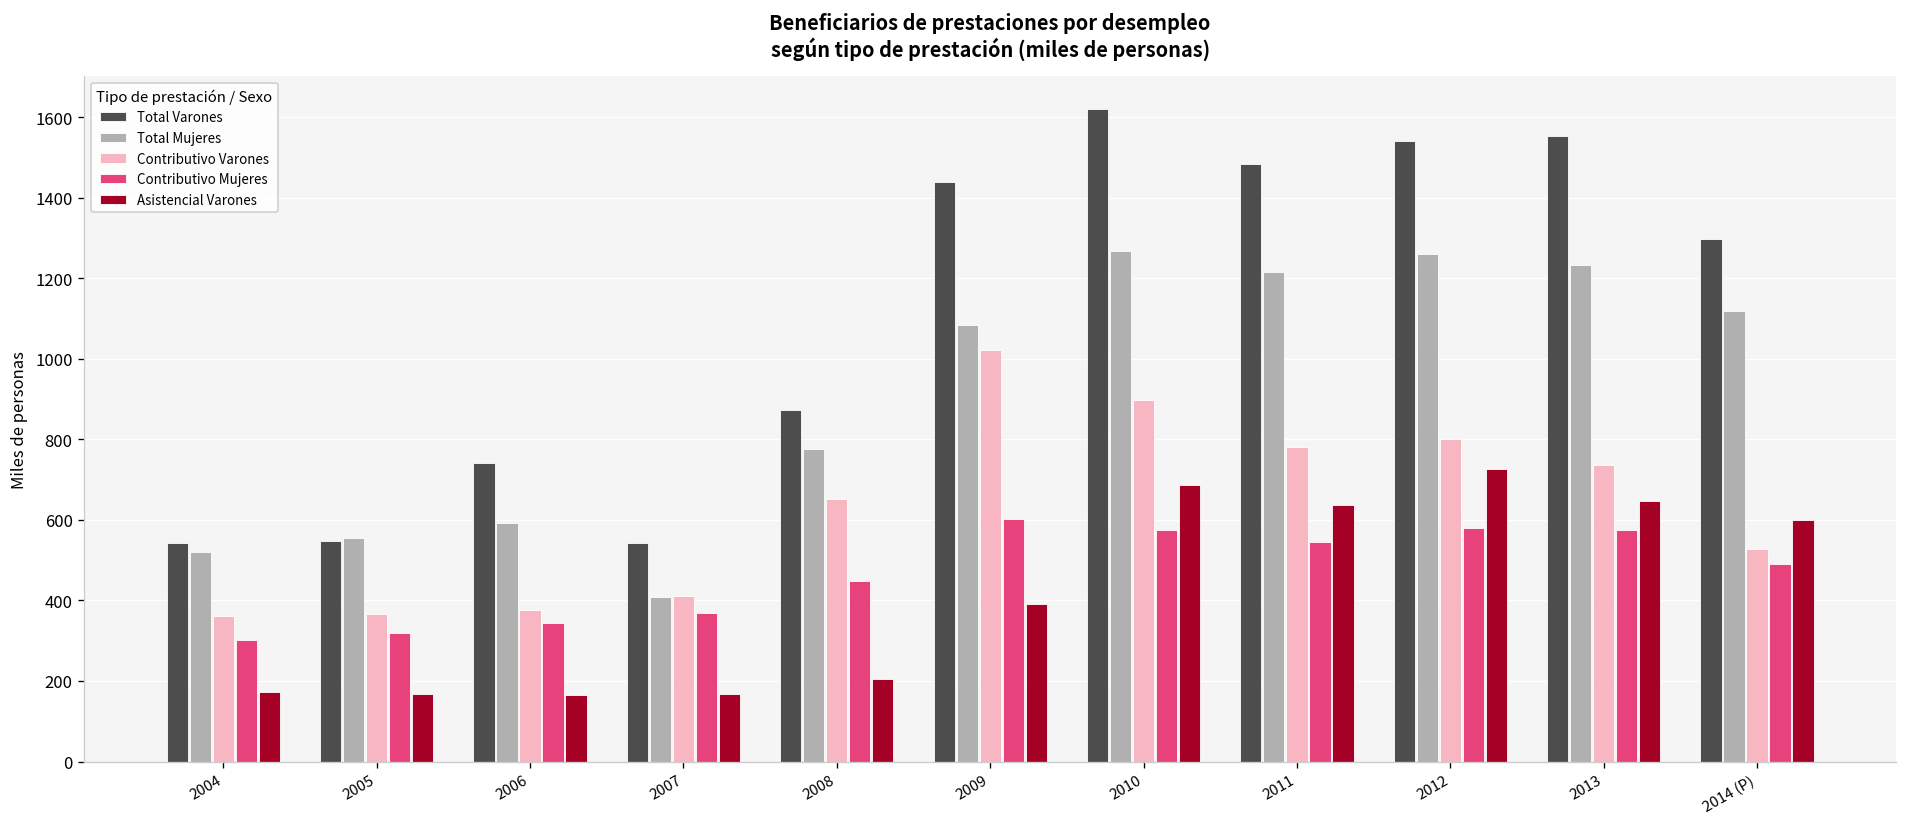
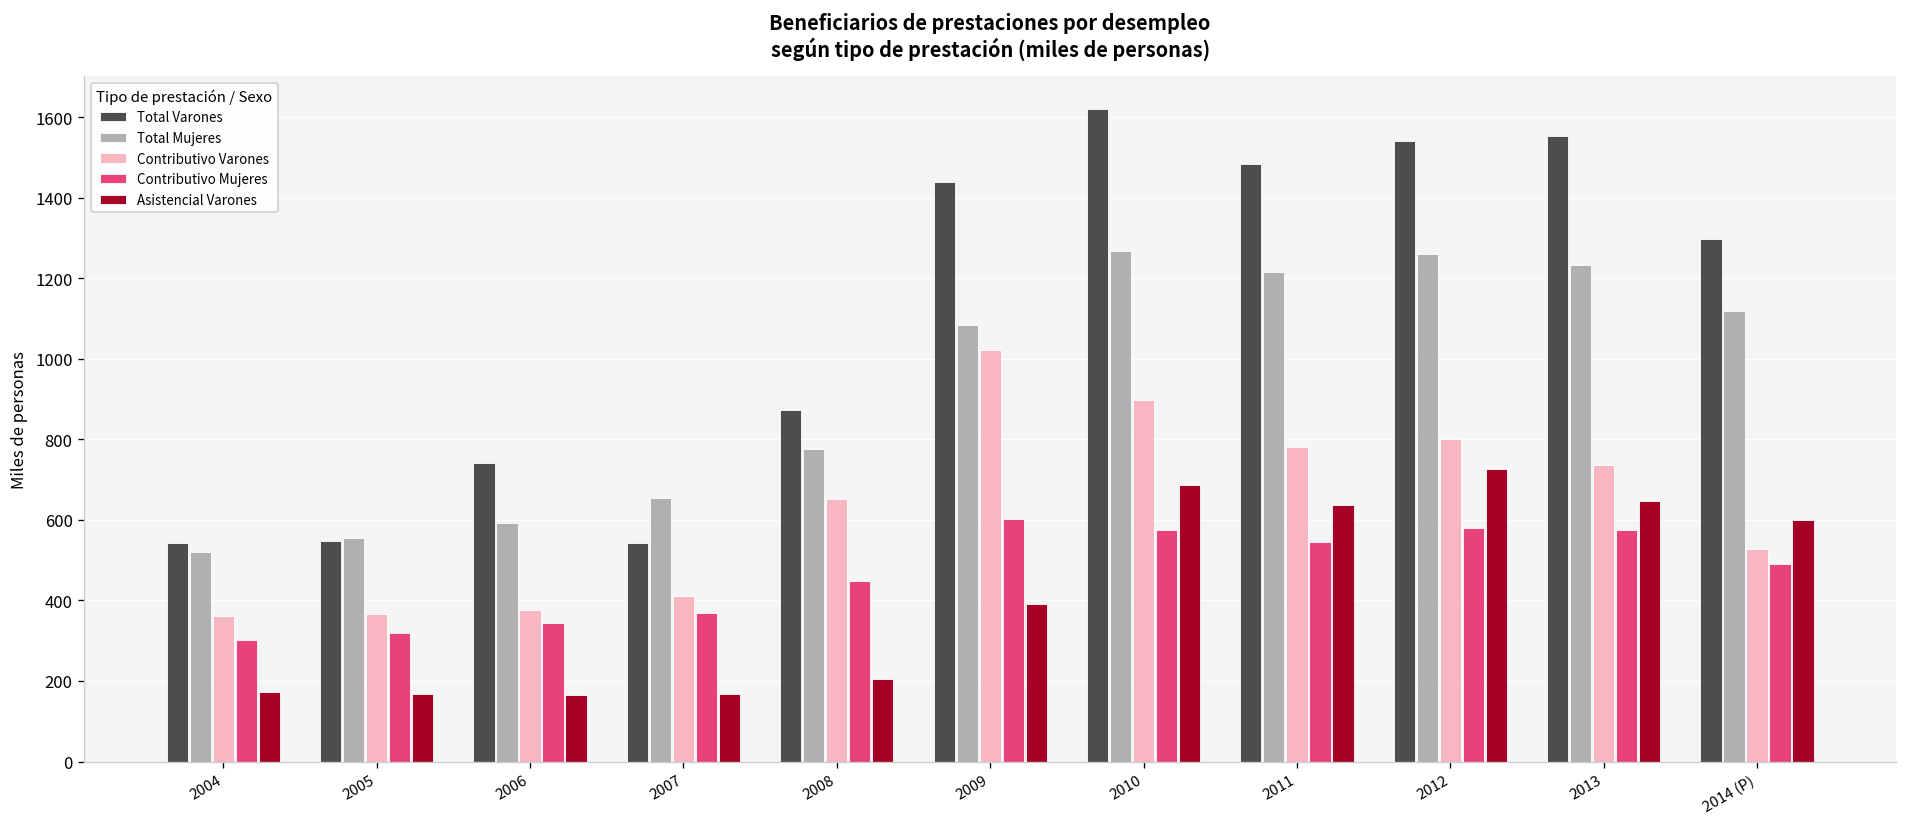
  {
    "Total Varones": {
      "2004": 540,
      "2005": 550,
      "2006": 740,
      "2007": 540,
      "2008": 870,
      "2009": 1440,
      "2010": 1620,
      "2011": 1480,
      "2012": 1540,
      "2013": 1550,
      "2014 (P)": 1300
    },
    "Total Mujeres": {
      "2004": 520,
      "2005": 560,
      "2006": 590,
-     "2007": 410,
+     "2007": 650,
      "2008": 780,
      "2009": 1080,
      "2010": 1270,
      "2011": 1210,
      "2012": 1260,
      "2013": 1230,
      "2014 (P)": 1120
    },
    "Contributivo Varones": {
      "2004": 360,
      "2005": 370,
      "2006": 380,
      "2007": 410,
      "2008": 650,
      "2009": 1020,
      "2010": 900,
      "2011": 780,
      "2012": 800,
      "2013": 740,
      "2014 (P)": 530
    },
    "Contributivo Mujeres": {
      "2004": 300,
      "2005": 320,
      "2006": 340,
      "2007": 370,
      "2008": 450,
      "2009": 600,
      "2010": 570,
      "2011": 550,
      "2012": 580,
      "2013": 570,
      "2014 (P)": 490
    },
    "Asistencial Varones": {
      "2004": 170,
      "2005": 170,
      "2006": 160,
      "2007": 170,
      "2008": 200,
      "2009": 390,
      "2010": 690,
      "2011": 640,
      "2012": 730,
      "2013": 650,
      "2014 (P)": 600
    }
  }
